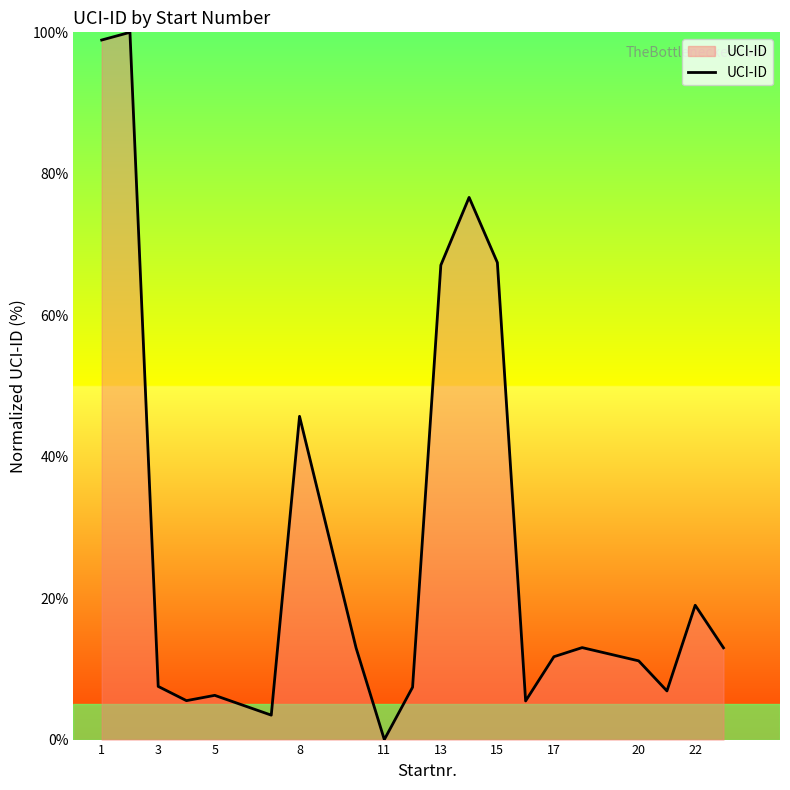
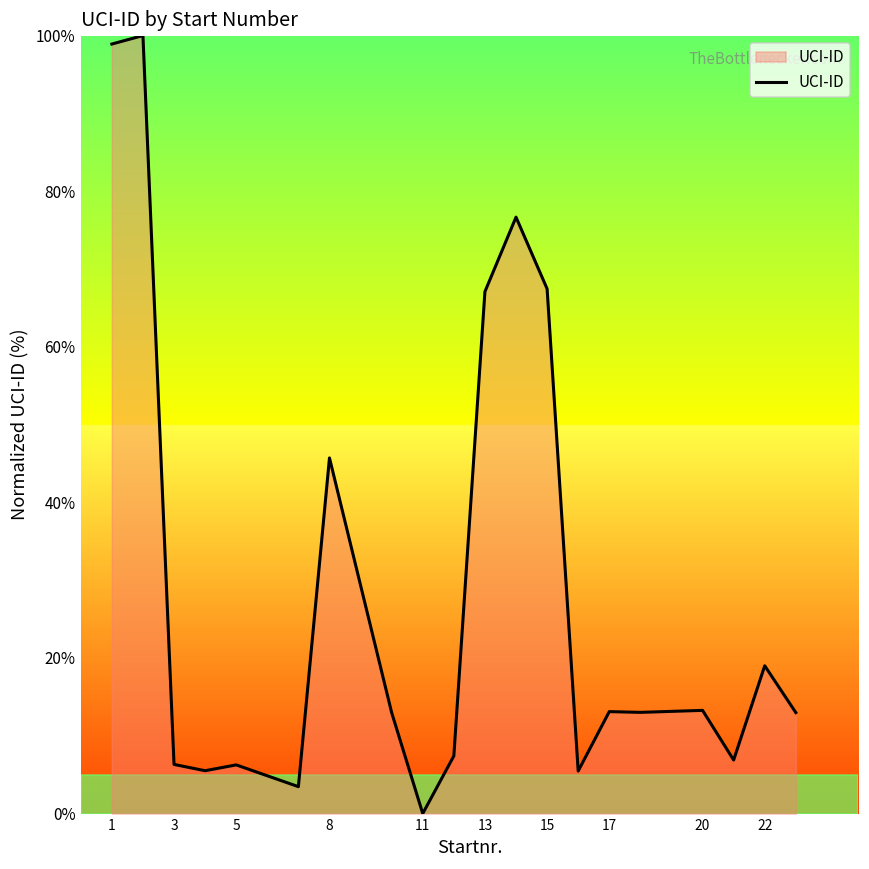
  {
    "1": "99%",
-   "3": "8%",
+   "3": "6%",
    "5": "6%",
    "8": "46%",
    "13": "67%",
    "15": "67%",
-   "17": "12%",
-   "20": "11%",
+   "17": "13%",
+   "20": "13%",
    "22": "19%"
  }
